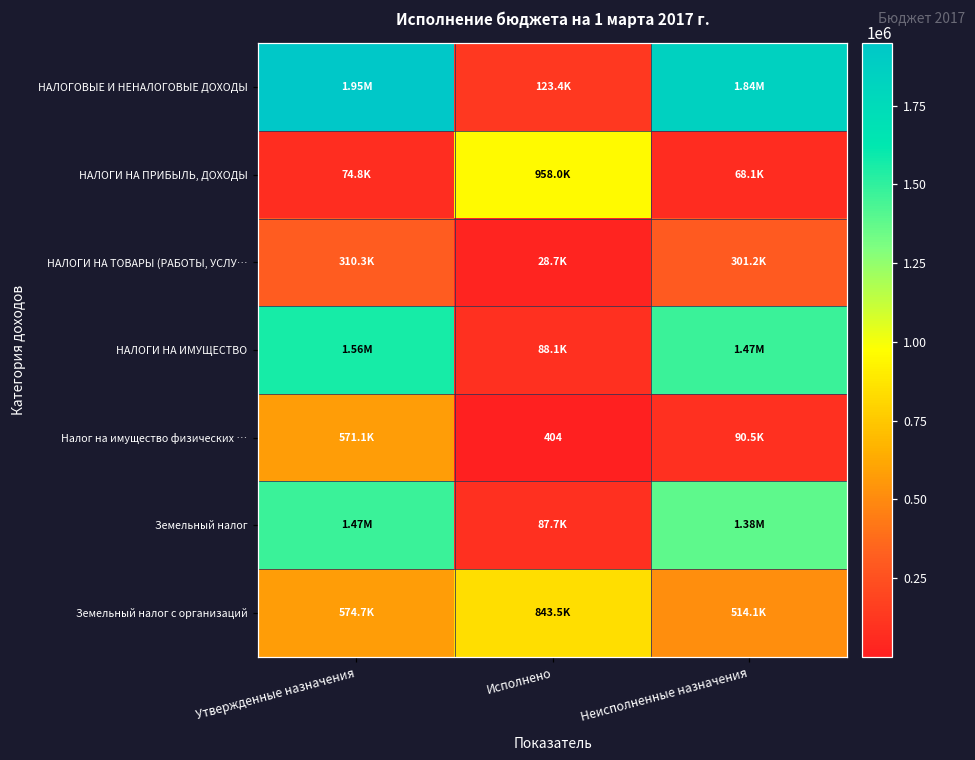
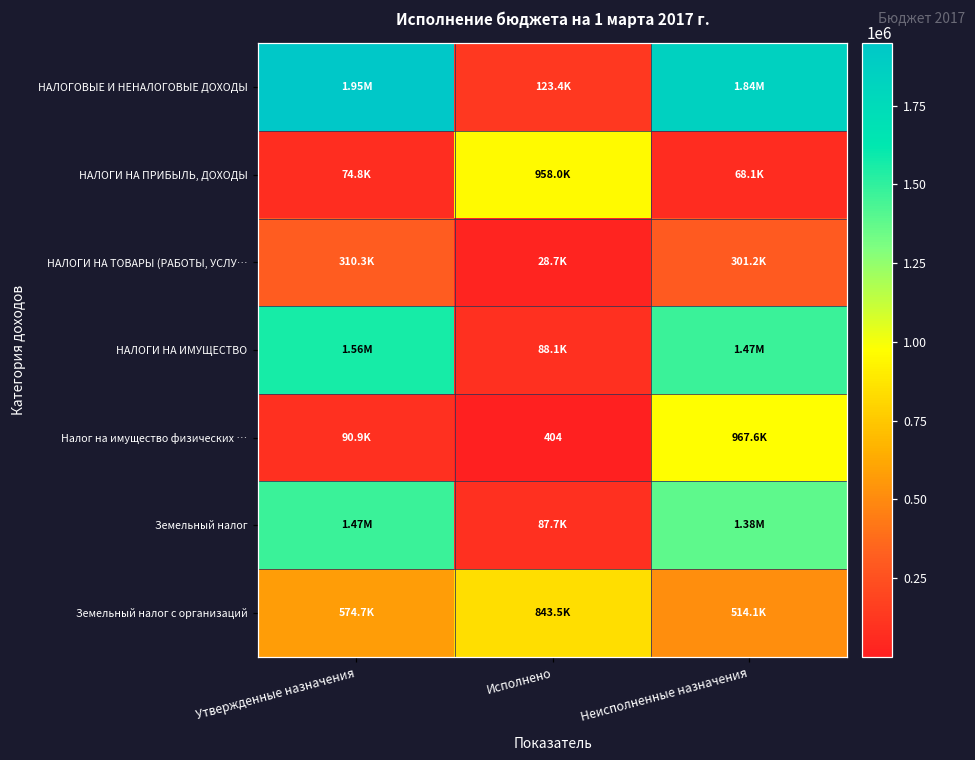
  {
    "НАЛОГОВЫЕ И НЕНАЛОГОВЫЕ ДОХОДЫ": {
      "Утвержденные назначения": "1.95M",
      "Исполнено": "123.4K",
      "Неисполненные назначения": "1.84M"
    },
    "НАЛОГИ НА ПРИБЫЛЬ, ДОХОДЫ": {
      "Утвержденные назначения": "74.8K",
      "Исполнено": "958.0K",
      "Неисполненные назначения": "68.1K"
    },
    "НАЛОГИ НА ТОВАРЫ (РАБОТЫ, УСЛУ…": {
      "Утвержденные назначения": "310.3K",
      "Исполнено": "28.7K",
      "Неисполненные назначения": "301.2K"
    },
    "НАЛОГИ НА ИМУЩЕСТВО": {
      "Утвержденные назначения": "1.56M",
      "Исполнено": "88.1K",
      "Неисполненные назначения": "1.47M"
    },
    "Налог на имущество физических …": {
-     "Утвержденные назначения": "571.1K",
+     "Утвержденные назначения": "90.9K",
      "Исполнено": "404",
-     "Неисполненные назначения": "90.5K"
+     "Неисполненные назначения": "967.6K"
    },
    "Земельный налог": {
      "Утвержденные назначения": "1.47M",
      "Исполнено": "87.7K",
      "Неисполненные назначения": "1.38M"
    },
    "Земельный налог с организаций": {
      "Утвержденные назначения": "574.7K",
      "Исполнено": "843.5K",
      "Неисполненные назначения": "514.1K"
    }
  }
